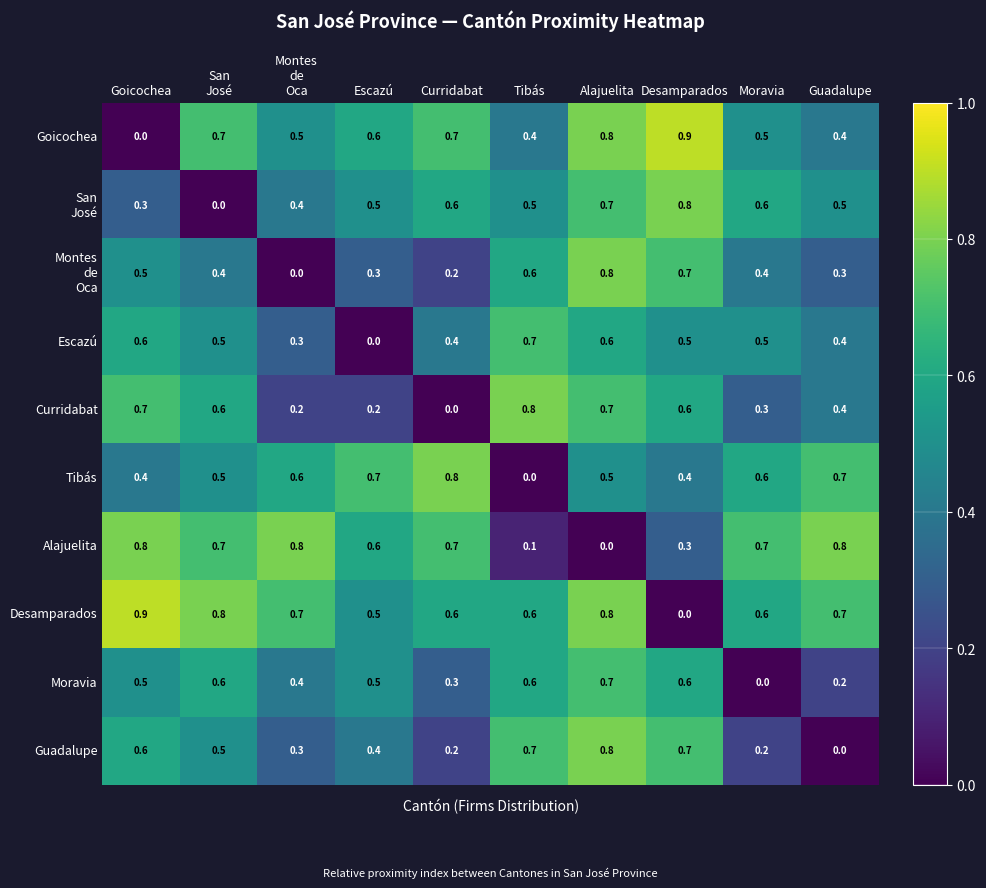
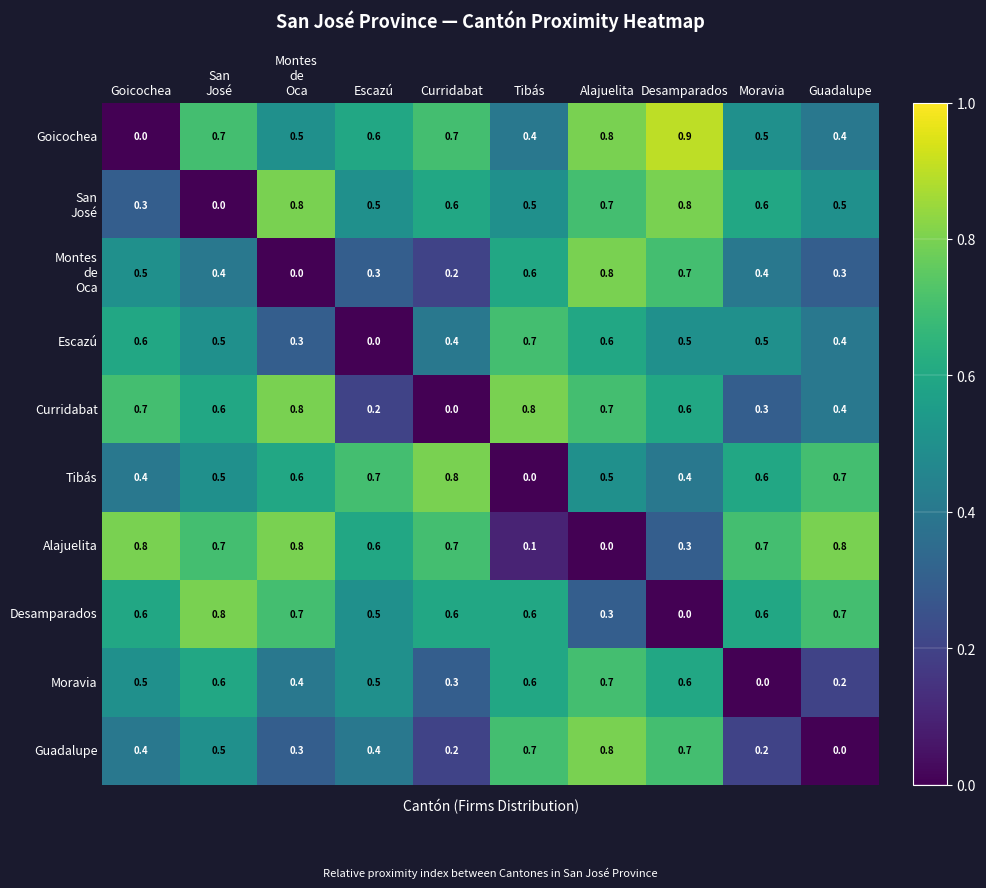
  {
    "Goicochea": {
      "Goicochea": 0.0,
      "San José": 0.7,
      "Montes de Oca": 0.5,
      "Escazú": 0.6,
      "Curridabat": 0.7,
      "Tibás": 0.4,
      "Alajuelita": 0.8,
      "Desamparados": 0.9,
      "Moravia": 0.5,
      "Guadalupe": 0.4
    },
    "San José": {
      "Goicochea": 0.3,
      "San José": 0.0,
-     "Montes de Oca": 0.4,
+     "Montes de Oca": 0.8,
      "Escazú": 0.5,
      "Curridabat": 0.6,
      "Tibás": 0.5,
      "Alajuelita": 0.7,
      "Desamparados": 0.8,
      "Moravia": 0.6,
      "Guadalupe": 0.5
    },
    "Montes de Oca": {
      "Goicochea": 0.5,
      "San José": 0.4,
      "Montes de Oca": 0.0,
      "Escazú": 0.3,
      "Curridabat": 0.2,
      "Tibás": 0.6,
      "Alajuelita": 0.8,
      "Desamparados": 0.7,
      "Moravia": 0.4,
      "Guadalupe": 0.3
    },
    "Escazú": {
      "Goicochea": 0.6,
      "San José": 0.5,
      "Montes de Oca": 0.3,
      "Escazú": 0.0,
      "Curridabat": 0.4,
      "Tibás": 0.7,
      "Alajuelita": 0.6,
      "Desamparados": 0.5,
      "Moravia": 0.5,
      "Guadalupe": 0.4
    },
    "Curridabat": {
      "Goicochea": 0.7,
      "San José": 0.6,
-     "Montes de Oca": 0.2,
+     "Montes de Oca": 0.8,
      "Escazú": 0.2,
      "Curridabat": 0.0,
      "Tibás": 0.8,
      "Alajuelita": 0.7,
      "Desamparados": 0.6,
      "Moravia": 0.3,
      "Guadalupe": 0.4
    },
    "Tibás": {
      "Goicochea": 0.4,
      "San José": 0.5,
      "Montes de Oca": 0.6,
      "Escazú": 0.7,
      "Curridabat": 0.8,
      "Tibás": 0.0,
      "Alajuelita": 0.5,
      "Desamparados": 0.4,
      "Moravia": 0.6,
      "Guadalupe": 0.7
    },
    "Alajuelita": {
      "Goicochea": 0.8,
      "San José": 0.7,
      "Montes de Oca": 0.8,
      "Escazú": 0.6,
      "Curridabat": 0.7,
      "Tibás": 0.1,
      "Alajuelita": 0.0,
      "Desamparados": 0.3,
      "Moravia": 0.7,
      "Guadalupe": 0.8
    },
    "Desamparados": {
-     "Goicochea": 0.9,
+     "Goicochea": 0.6,
      "San José": 0.8,
      "Montes de Oca": 0.7,
      "Escazú": 0.5,
      "Curridabat": 0.6,
      "Tibás": 0.6,
-     "Alajuelita": 0.8,
+     "Alajuelita": 0.3,
      "Desamparados": 0.0,
      "Moravia": 0.6,
      "Guadalupe": 0.7
    },
    "Moravia": {
      "Goicochea": 0.5,
      "San José": 0.6,
      "Montes de Oca": 0.4,
      "Escazú": 0.5,
      "Curridabat": 0.3,
      "Tibás": 0.6,
      "Alajuelita": 0.7,
      "Desamparados": 0.6,
      "Moravia": 0.0,
      "Guadalupe": 0.2
    },
    "Guadalupe": {
-     "Goicochea": 0.6,
+     "Goicochea": 0.4,
      "San José": 0.5,
      "Montes de Oca": 0.3,
      "Escazú": 0.4,
      "Curridabat": 0.2,
      "Tibás": 0.7,
      "Alajuelita": 0.8,
      "Desamparados": 0.7,
      "Moravia": 0.2,
      "Guadalupe": 0.0
    }
  }
